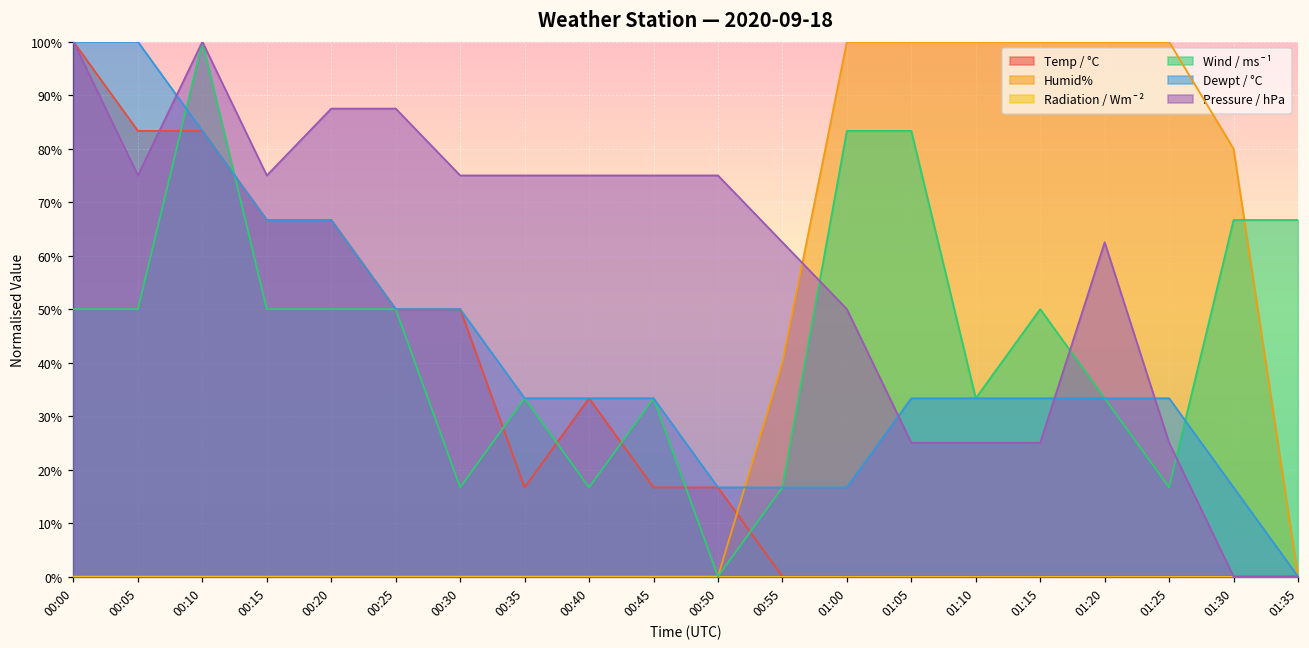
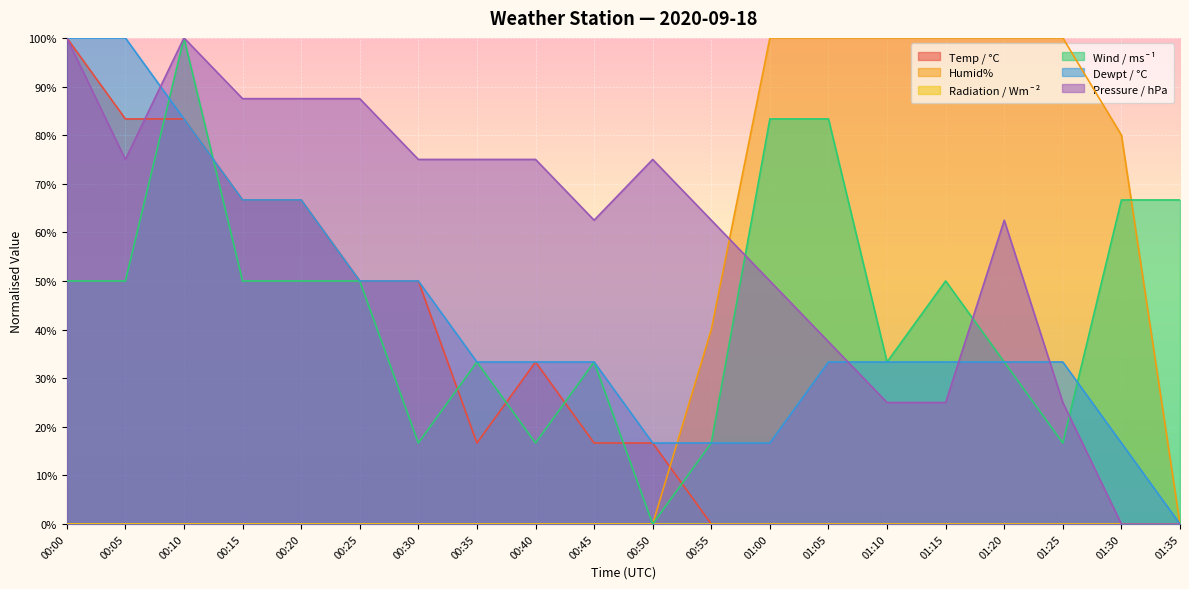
  {
    "Temp / °C": {
      "00:05": "83%",
      "00:35": "17%",
      "00:45": "17%"
    },
    "Wind / ms¯¹": {
      "00:00": "50%",
      "00:05": "50%",
      "00:15": "50%",
      "00:20": "50%",
      "00:30": "17%",
      "00:40": "17%",
      "01:00": "83%",
      "01:05": "83%",
      "01:15": "50%",
      "01:25": "17%",
      "01:30": "67%",
      "01:35": "67%"
    },
    "Dewpt / °C": {
      "00:05": "100%",
      "01:00": "17%",
      "01:05": "33%",
      "01:15": "33%",
      "01:25": "33%",
      "01:30": "17%"
    },
    "Pressure / hPa": {
      "00:05": "75%",
-     "00:15": "75%",
+     "00:15": "88%",
      "00:20": "88%",
      "00:25": "88%",
      "00:30": "75%",
      "00:35": "75%",
      "00:40": "75%",
-     "00:45": "75%",
+     "00:45": "63%",
      "00:50": "75%",
      "00:55": "63%",
      "01:00": "50%",
-     "01:05": "25%",
+     "01:05": "37%",
      "01:10": "25%",
      "01:15": "25%",
      "01:20": "63%",
      "01:25": "25%"
    }
  }
